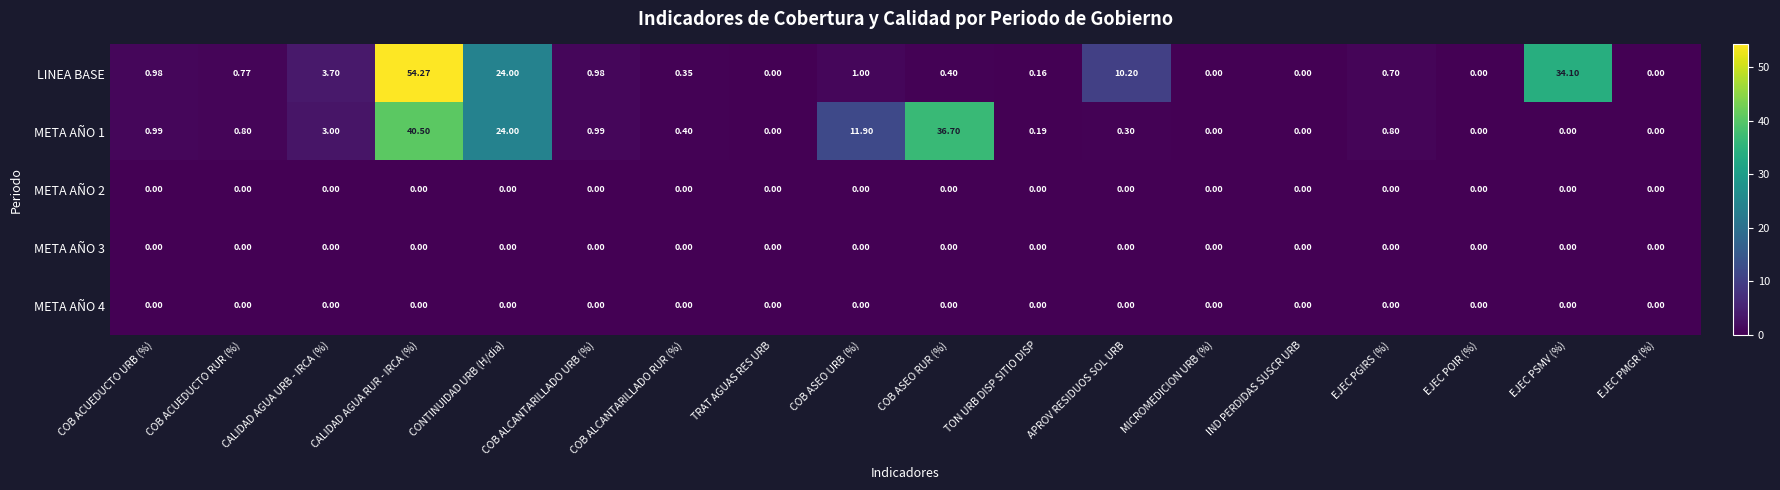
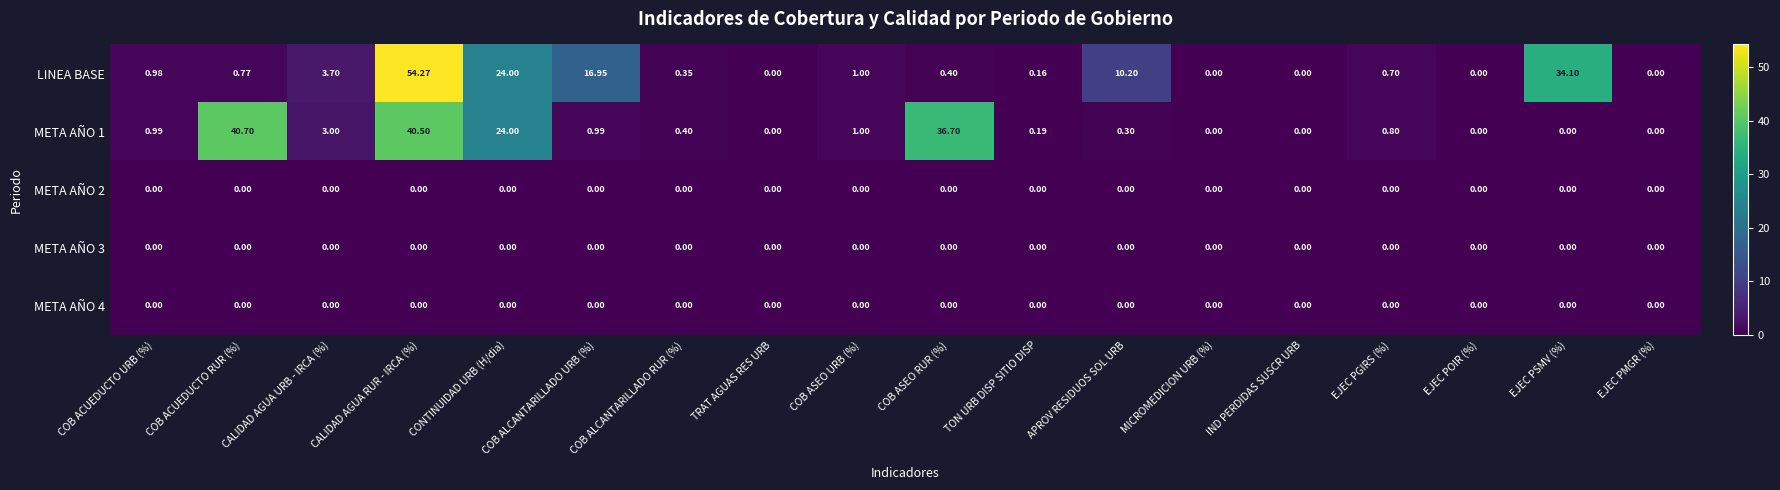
  {
    "LINEA BASE": {
      "COB ACUEDUCTO URB (%)": 0.98,
      "COB ACUEDUCTO RUR (%)": 0.77,
      "CALIDAD AGUA URB - IRCA (%)": 3.70,
      "CALIDAD AGUA RUR - IRCA (%)": 54.27,
      "CONTINUIDAD URB (H/dia)": 24.00,
-     "COB ALCANTARILLADO URB (%)": 0.98,
+     "COB ALCANTARILLADO URB (%)": 16.95,
      "COB ALCANTARILLADO RUR (%)": 0.35,
      "TRAT AGUAS RES URB": 0.00,
      "COB ASEO URB (%)": 1.00,
      "COB ASEO RUR (%)": 0.40,
      "TON URB DISP SITIO DISP": 0.16,
      "APROV RESIDUOS SOL URB": 10.20,
      "MICROMEDICION URB (%)": 0.00,
      "IND PERDIDAS SUSCR URB": 0.00,
      "EJEC PGIRS (%)": 0.70,
      "EJEC POIR (%)": 0.00,
      "EJEC PSMV (%)": 34.10,
      "EJEC PMGR (%)": 0.00
    },
    "META AÑO 1": {
      "COB ACUEDUCTO URB (%)": 0.99,
-     "COB ACUEDUCTO RUR (%)": 0.80,
+     "COB ACUEDUCTO RUR (%)": 40.70,
      "CALIDAD AGUA URB - IRCA (%)": 3.00,
      "CALIDAD AGUA RUR - IRCA (%)": 40.50,
      "CONTINUIDAD URB (H/dia)": 24.00,
      "COB ALCANTARILLADO URB (%)": 0.99,
      "COB ALCANTARILLADO RUR (%)": 0.40,
      "TRAT AGUAS RES URB": 0.00,
-     "COB ASEO URB (%)": 11.90,
+     "COB ASEO URB (%)": 1.00,
      "COB ASEO RUR (%)": 36.70,
      "TON URB DISP SITIO DISP": 0.19,
      "APROV RESIDUOS SOL URB": 0.30,
      "MICROMEDICION URB (%)": 0.00,
      "IND PERDIDAS SUSCR URB": 0.00,
      "EJEC PGIRS (%)": 0.80,
      "EJEC POIR (%)": 0.00,
      "EJEC PSMV (%)": 0.00,
      "EJEC PMGR (%)": 0.00
    },
    "META AÑO 2": {
      "COB ACUEDUCTO URB (%)": 0.00,
      "COB ACUEDUCTO RUR (%)": 0.00,
      "CALIDAD AGUA URB - IRCA (%)": 0.00,
      "CALIDAD AGUA RUR - IRCA (%)": 0.00,
      "CONTINUIDAD URB (H/dia)": 0.00,
      "COB ALCANTARILLADO URB (%)": 0.00,
      "COB ALCANTARILLADO RUR (%)": 0.00,
      "TRAT AGUAS RES URB": 0.00,
      "COB ASEO URB (%)": 0.00,
      "COB ASEO RUR (%)": 0.00,
      "TON URB DISP SITIO DISP": 0.00,
      "APROV RESIDUOS SOL URB": 0.00,
      "MICROMEDICION URB (%)": 0.00,
      "IND PERDIDAS SUSCR URB": 0.00,
      "EJEC PGIRS (%)": 0.00,
      "EJEC POIR (%)": 0.00,
      "EJEC PSMV (%)": 0.00,
      "EJEC PMGR (%)": 0.00
    },
    "META AÑO 3": {
      "COB ACUEDUCTO URB (%)": 0.00,
      "COB ACUEDUCTO RUR (%)": 0.00,
      "CALIDAD AGUA URB - IRCA (%)": 0.00,
      "CALIDAD AGUA RUR - IRCA (%)": 0.00,
      "CONTINUIDAD URB (H/dia)": 0.00,
      "COB ALCANTARILLADO URB (%)": 0.00,
      "COB ALCANTARILLADO RUR (%)": 0.00,
      "TRAT AGUAS RES URB": 0.00,
      "COB ASEO URB (%)": 0.00,
      "COB ASEO RUR (%)": 0.00,
      "TON URB DISP SITIO DISP": 0.00,
      "APROV RESIDUOS SOL URB": 0.00,
      "MICROMEDICION URB (%)": 0.00,
      "IND PERDIDAS SUSCR URB": 0.00,
      "EJEC PGIRS (%)": 0.00,
      "EJEC POIR (%)": 0.00,
      "EJEC PSMV (%)": 0.00,
      "EJEC PMGR (%)": 0.00
    },
    "META AÑO 4": {
      "COB ACUEDUCTO URB (%)": 0.00,
      "COB ACUEDUCTO RUR (%)": 0.00,
      "CALIDAD AGUA URB - IRCA (%)": 0.00,
      "CALIDAD AGUA RUR - IRCA (%)": 0.00,
      "CONTINUIDAD URB (H/dia)": 0.00,
      "COB ALCANTARILLADO URB (%)": 0.00,
      "COB ALCANTARILLADO RUR (%)": 0.00,
      "TRAT AGUAS RES URB": 0.00,
      "COB ASEO URB (%)": 0.00,
      "COB ASEO RUR (%)": 0.00,
      "TON URB DISP SITIO DISP": 0.00,
      "APROV RESIDUOS SOL URB": 0.00,
      "MICROMEDICION URB (%)": 0.00,
      "IND PERDIDAS SUSCR URB": 0.00,
      "EJEC PGIRS (%)": 0.00,
      "EJEC POIR (%)": 0.00,
      "EJEC PSMV (%)": 0.00,
      "EJEC PMGR (%)": 0.00
    }
  }
